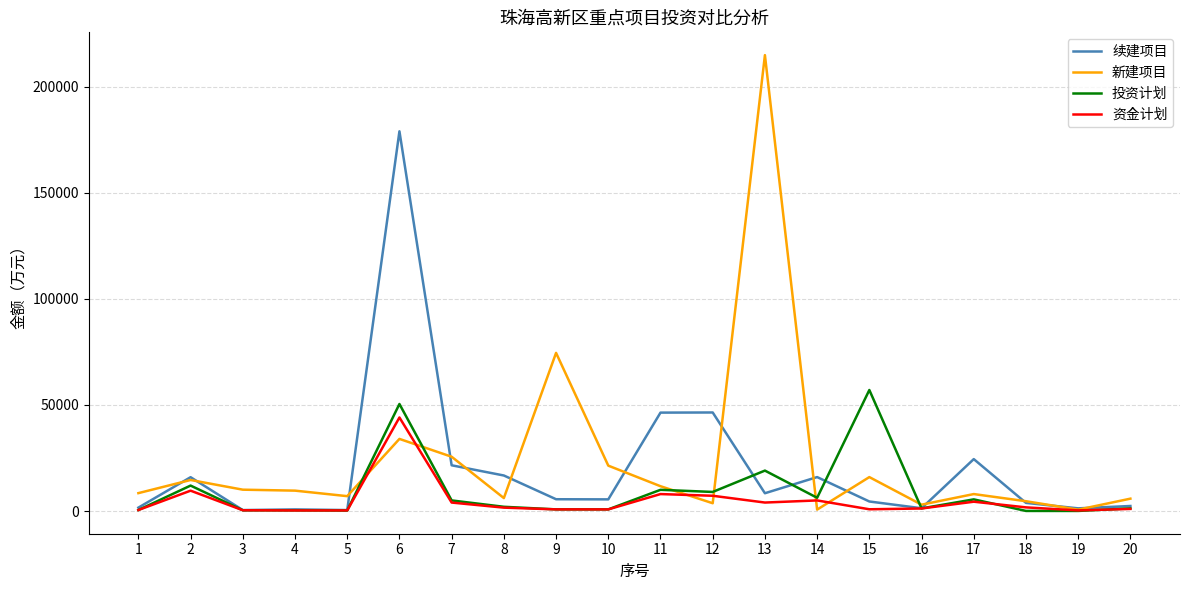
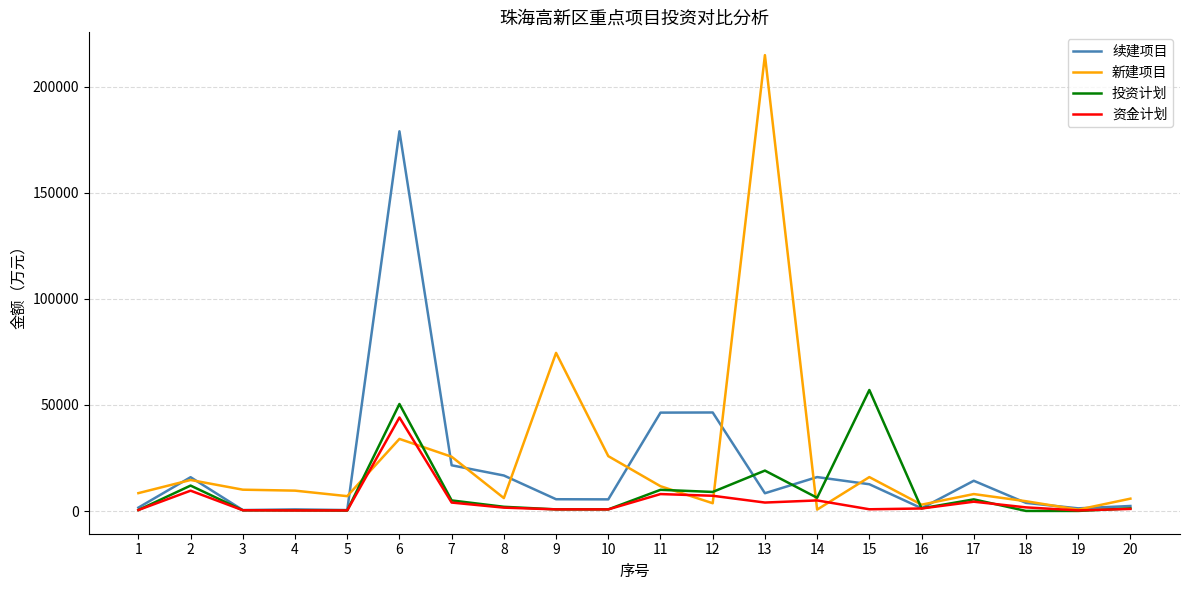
  {
    "续建项目": {
      "2": 16000,
      "6": 179000,
      "7": 22000,
      "8": 17000,
      "9": 6000,
      "10": 5000,
      "11": 46000,
      "12": 46000,
      "13": 8000,
      "14": 16000,
-     "15": 4000,
-     "17": 24000
+     "15": 13000,
+     "17": 14000
    },
    "新建项目": {
      "1": 8000,
      "2": 15000,
      "3": 10000,
      "4": 10000,
      "5": 7000,
      "6": 34000,
      "7": 26000,
      "8": 6000,
      "9": 75000,
-     "10": 21000,
+     "10": 26000,
      "11": 12000,
      "12": 4000,
      "13": 215000,
      "14": 1000,
      "15": 16000,
      "16": 3000,
      "17": 8000,
      "20": 6000
    },
    "投资计划": {
      "2": 12000,
      "6": 50000,
      "11": 10000,
      "12": 9000,
      "13": 19000,
      "14": 6000,
      "15": 57000,
      "18": 0
    },
    "资金计划": {
      "2": 10000,
      "6": 44000,
      "11": 8000,
      "12": 7000,
      "13": 4000,
      "14": 5000,
      "15": 1000,
      "18": 2000
    }
  }
